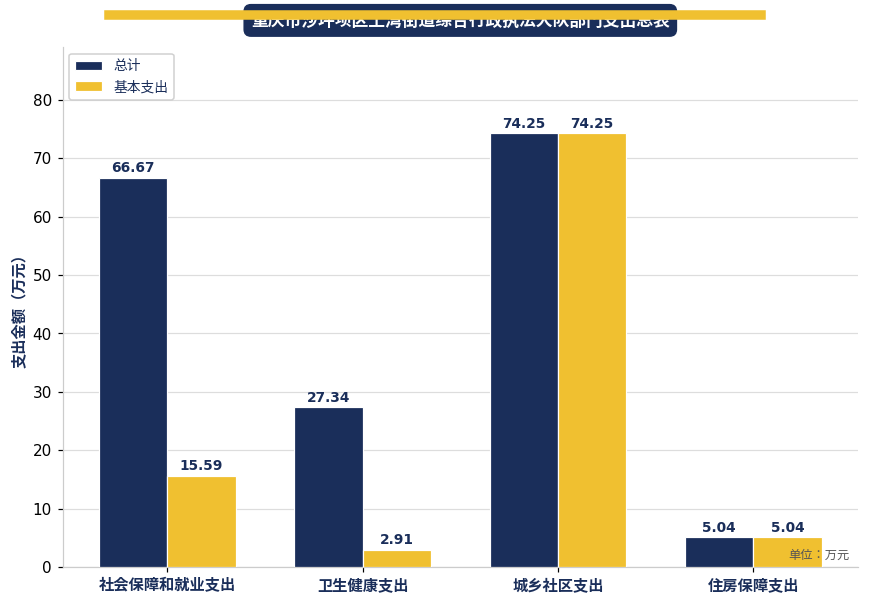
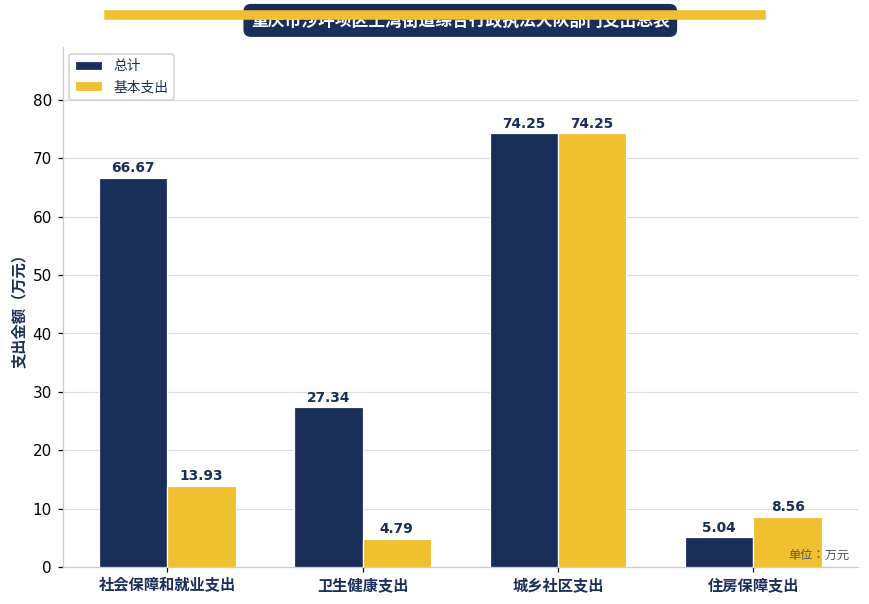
  {
    "总计": {
      "社会保障和就业支出": 66.67,
      "卫生健康支出": 27.34,
      "城乡社区支出": 74.25,
      "住房保障支出": 5.04
    },
    "基本支出": {
-     "社会保障和就业支出": 15.59,
-     "卫生健康支出": 2.91,
+     "社会保障和就业支出": 13.93,
+     "卫生健康支出": 4.79,
      "城乡社区支出": 74.25,
-     "住房保障支出": 5.04
+     "住房保障支出": 8.56
    }
  }
